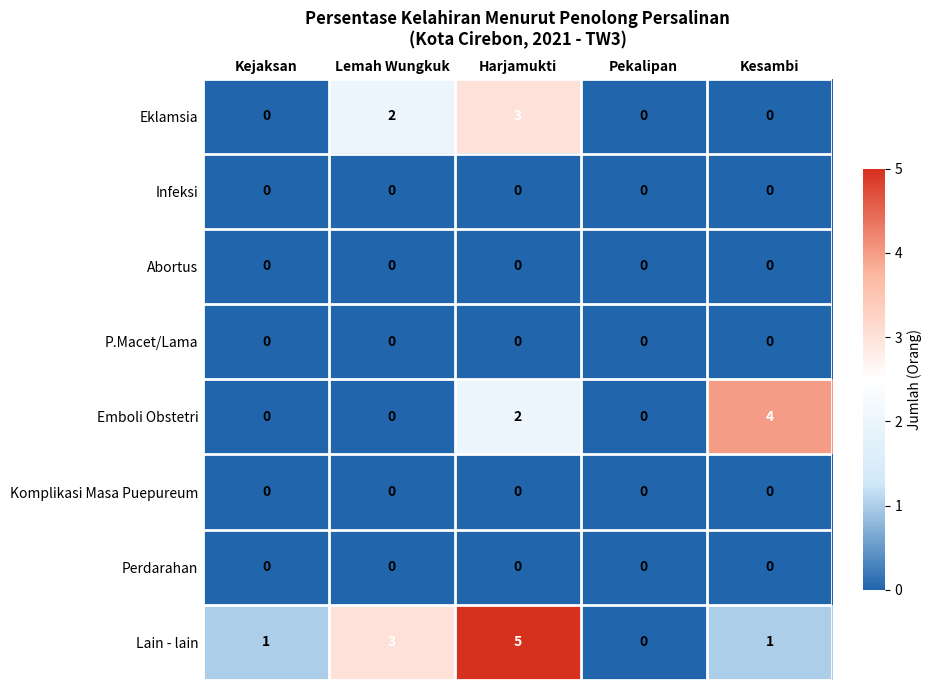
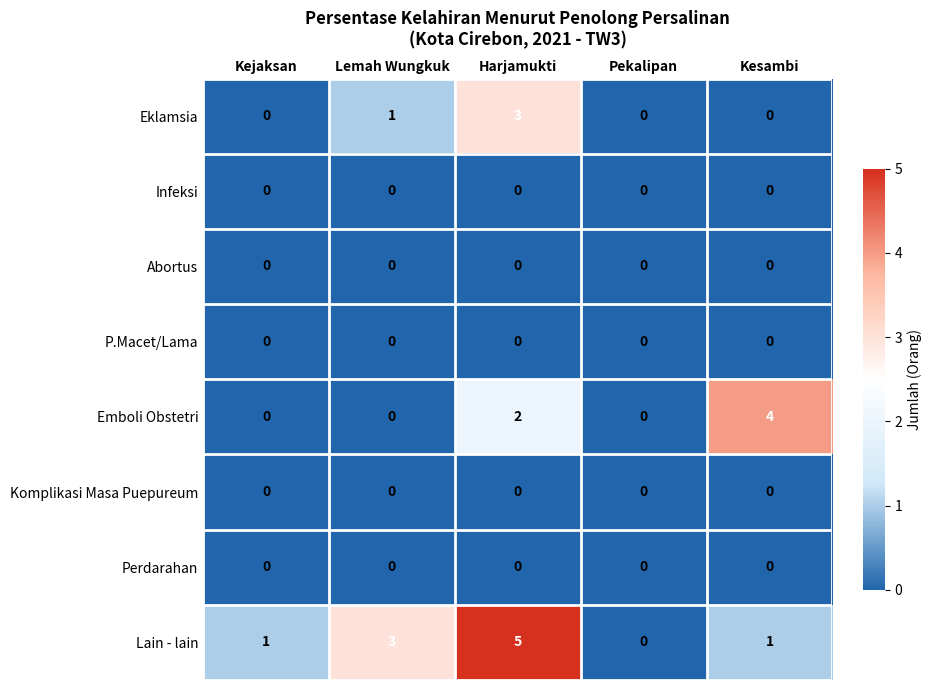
  {
    "Eklamsia": {
      "Kejaksan": 0,
-     "Lemah Wungkuk": 2,
+     "Lemah Wungkuk": 1,
      "Pekalipan": 0,
      "Kesambi": 0
    },
    "Infeksi": {
      "Kejaksan": 0,
      "Lemah Wungkuk": 0,
      "Harjamukti": 0,
      "Pekalipan": 0,
      "Kesambi": 0
    },
    "Abortus": {
      "Kejaksan": 0,
      "Lemah Wungkuk": 0,
      "Harjamukti": 0,
      "Pekalipan": 0,
      "Kesambi": 0
    },
    "P.Macet/Lama": {
      "Kejaksan": 0,
      "Lemah Wungkuk": 0,
      "Harjamukti": 0,
      "Pekalipan": 0,
      "Kesambi": 0
    },
    "Emboli Obstetri": {
      "Kejaksan": 0,
      "Lemah Wungkuk": 0,
      "Harjamukti": 2,
      "Pekalipan": 0,
      "Kesambi": 4
    },
    "Komplikasi Masa Puepureum": {
      "Kejaksan": 0,
      "Lemah Wungkuk": 0,
      "Harjamukti": 0,
      "Pekalipan": 0,
      "Kesambi": 0
    },
    "Perdarahan": {
      "Kejaksan": 0,
      "Lemah Wungkuk": 0,
      "Harjamukti": 0,
      "Pekalipan": 0,
      "Kesambi": 0
    },
    "Lain - lain": {
      "Kejaksan": 1,
      "Harjamukti": 5,
      "Pekalipan": 0,
      "Kesambi": 1
    }
  }
